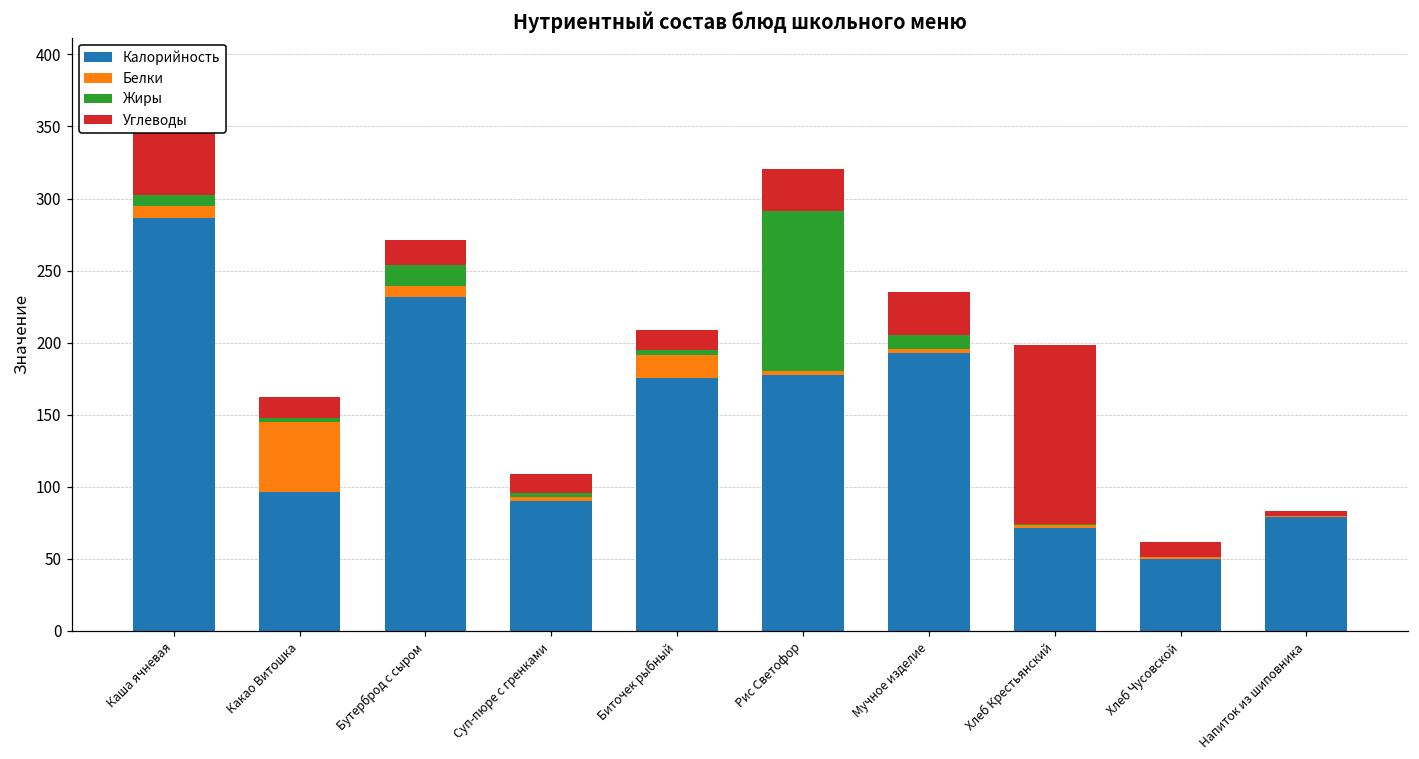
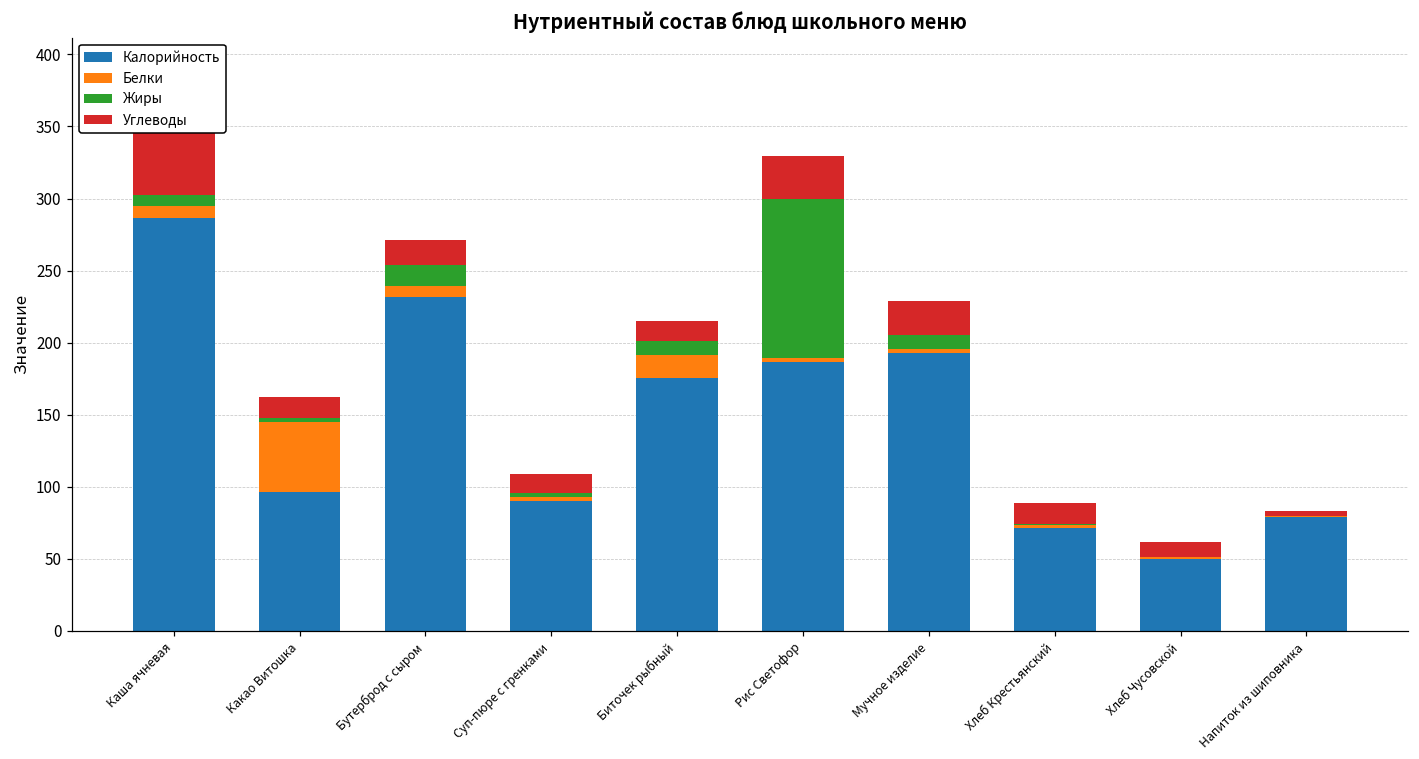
  {
    "Калорийность": {
      "Каша ячневая": 287,
      "Какао Витошка": 97,
      "Бутерброд с сыром": 232,
      "Суп-пюре с гренками": 90,
      "Биточек рыбный": 175,
-     "Рис Светофор": 177,
+     "Рис Светофор": 186,
      "Мучное изделие": 193,
      "Хлеб Крестьянский": 71,
      "Хлеб Чусовской": 50,
      "Напиток из шиповника": 79
    },
    "Белки": {
      "Каша ячневая": 8,
      "Какао Витошка": 48,
      "Бутерброд с сыром": 8,
      "Суп-пюре с гренками": 3,
      "Биточек рыбный": 16,
      "Рис Светофор": 3,
      "Мучное изделие": 3,
      "Хлеб Крестьянский": 2
    },
    "Жиры": {
      "Каша ячневая": 8,
      "Какао Витошка": 3,
      "Бутерброд с сыром": 15,
      "Суп-пюре с гренками": 3,
-     "Биточек рыбный": 4,
+     "Биточек рыбный": 10,
      "Рис Светофор": 110,
      "Мучное изделие": 10,
      "Напиток из шиповника": 0
    },
    "Углеводы": {
      "Какао Витошка": 14,
      "Бутерброд с сыром": 17,
      "Суп-пюре с гренками": 13,
      "Биточек рыбный": 14,
      "Рис Светофор": 30,
-     "Мучное изделие": 30,
-     "Хлеб Крестьянский": 124,
+     "Мучное изделие": 23,
+     "Хлеб Крестьянский": 15,
      "Хлеб Чусовской": 10,
      "Напиток из шиповника": 4
    }
  }
